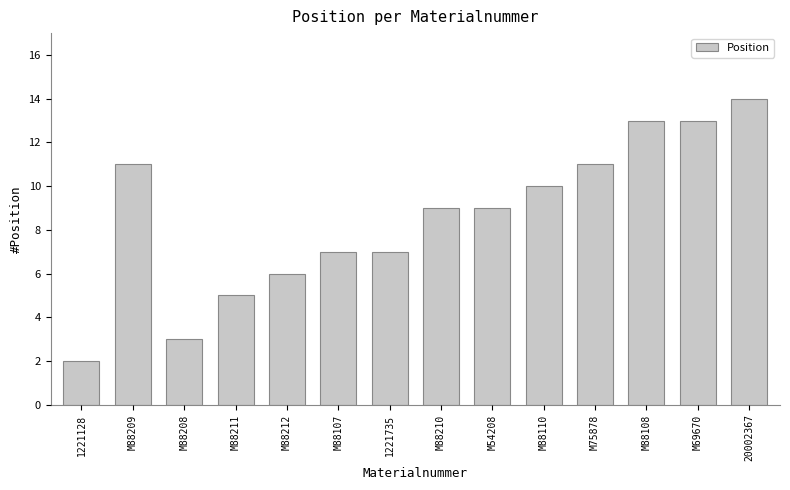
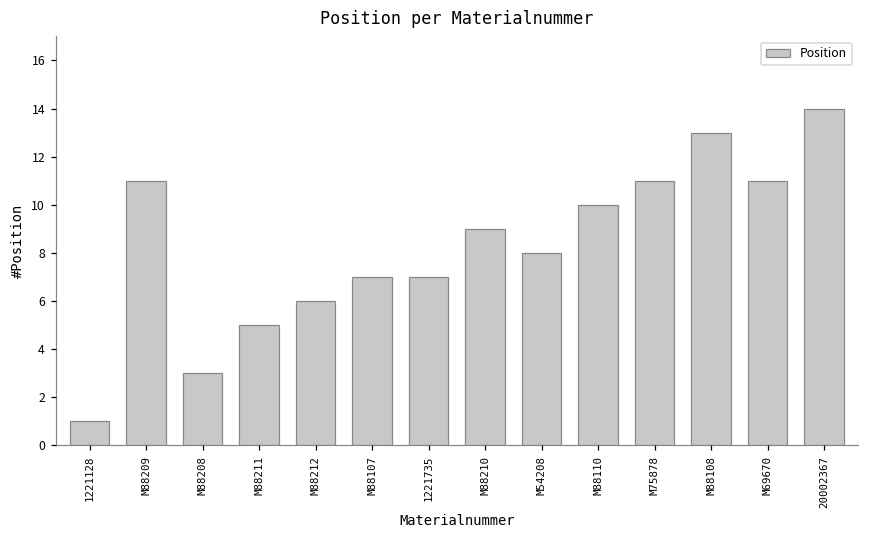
  {
-   "1221128": 2,
+   "1221128": 1,
    "M88209": 11,
    "M88208": 3,
    "M88211": 5,
    "M88212": 6,
    "M88107": 7,
    "1221735": 7,
    "M88210": 9,
-   "M54208": 9,
+   "M54208": 8,
    "M88110": 10,
    "M75878": 11,
    "M88108": 13,
-   "M69670": 13,
+   "M69670": 11,
    "20002367": 14
  }
